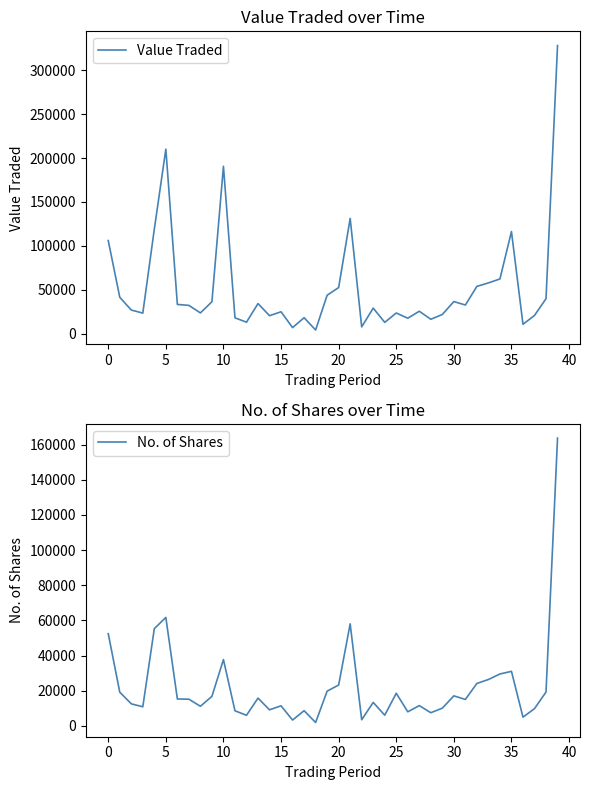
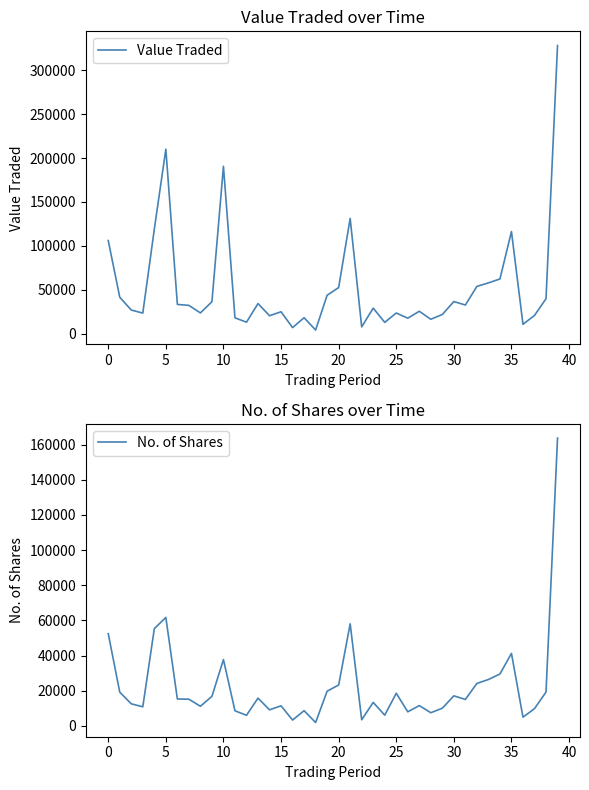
  {
    "Value Traded over Time": {
      "0": 110000,
      "5": 210000,
      "10": 190000,
      "15": 30000,
      "20": 50000,
      "25": 20000,
      "30": 40000,
      "35": 120000
    },
    "No. of Shares over Time": {
      "0": 52000,
      "5": 62000,
      "10": 38000,
      "15": 11000,
      "20": 23000,
      "25": 19000,
      "30": 17000,
-     "35": 31000
+     "35": 41000
    }
  }
